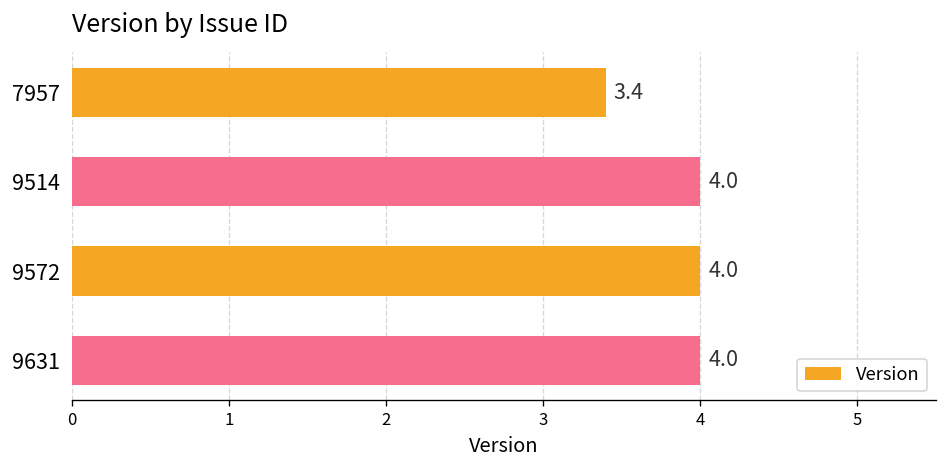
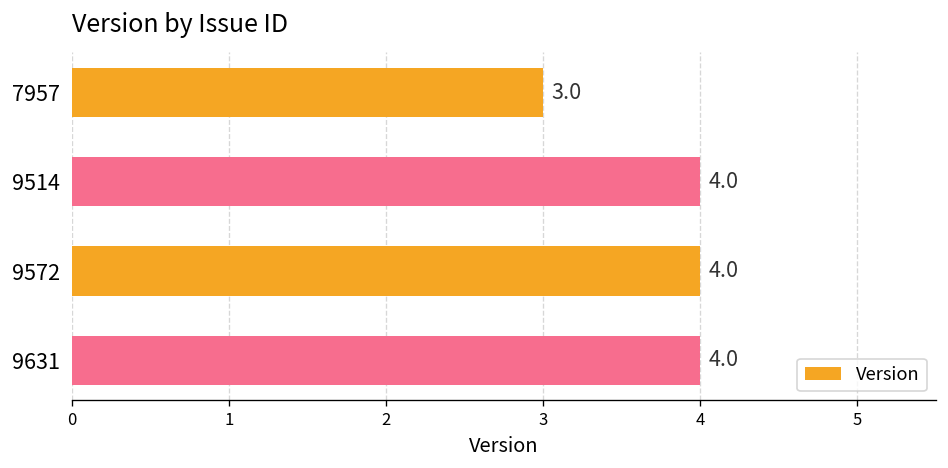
  {
-   "7957": 3.4,
+   "7957": 3.0,
    "9514": 4.0,
    "9572": 4.0,
    "9631": 4.0
  }
